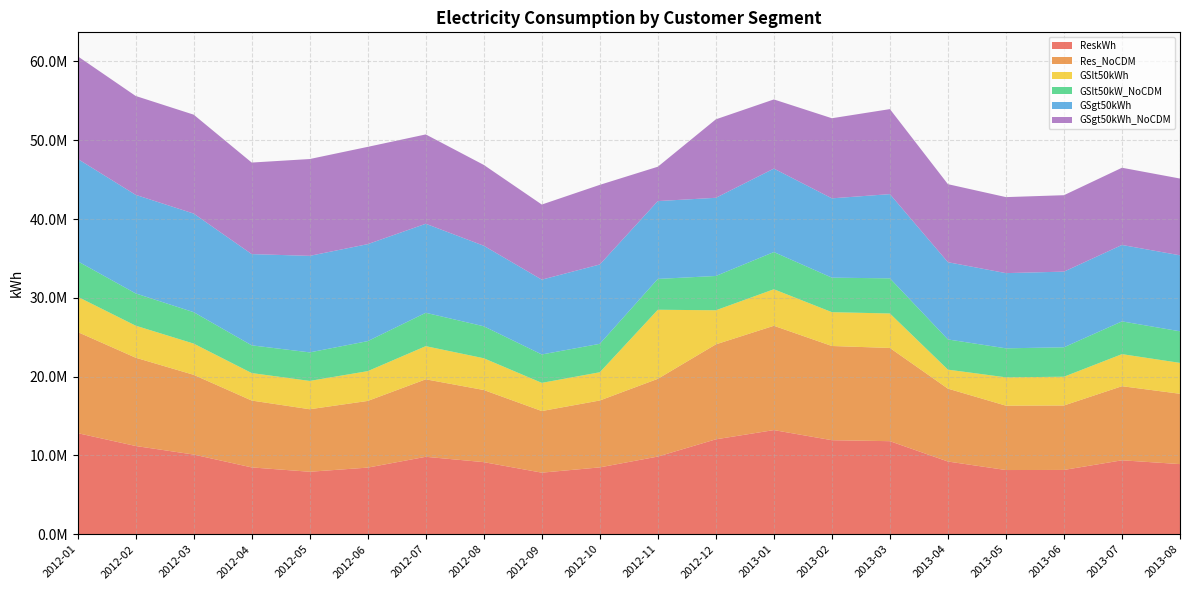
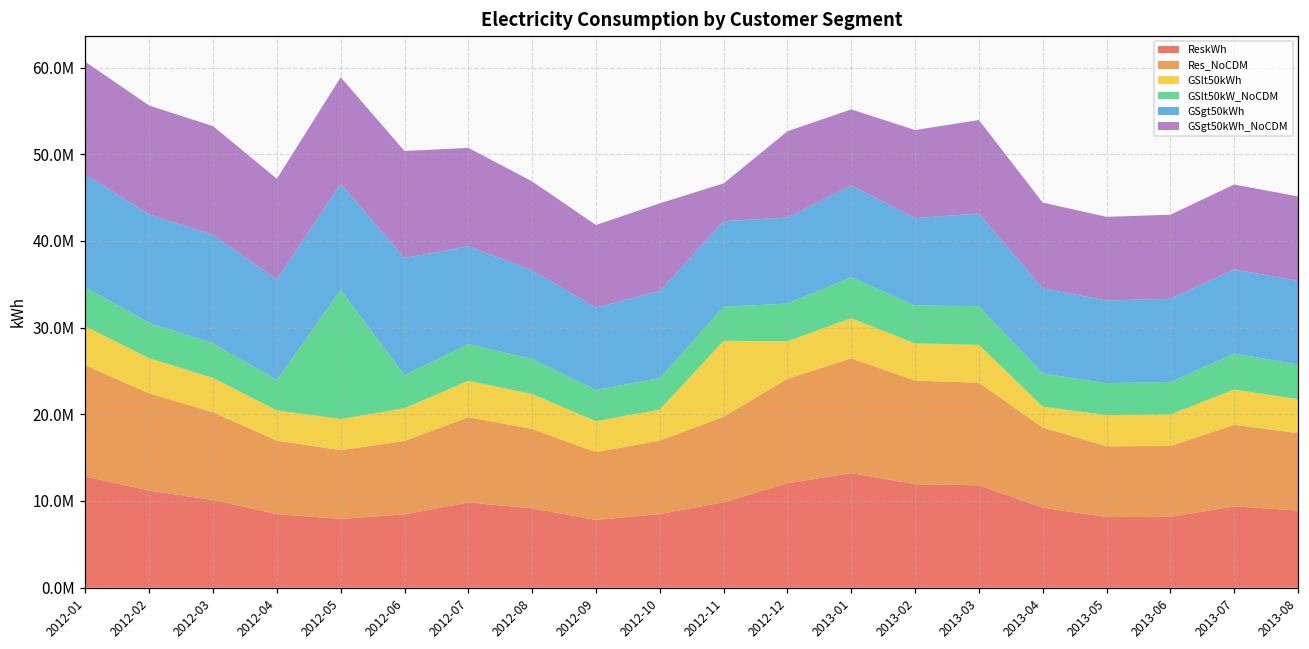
  {
    "GSlt50kWh": {
      "2012-01": 4000000,
      "2012-02": 4000000,
      "2012-03": 4000000,
      "2012-04": 3000000,
      "2012-05": 4000000,
      "2012-06": 4000000,
      "2012-07": 4000000,
      "2012-08": 4000000,
      "2012-09": 4000000,
      "2012-10": 4000000,
      "2012-11": 9000000,
      "2012-12": 4000000,
      "2013-01": 5000000,
      "2013-02": 4000000,
      "2013-03": 4000000,
      "2013-04": 2000000,
      "2013-05": 4000000,
      "2013-06": 4000000,
      "2013-07": 4000000,
      "2013-08": 4000000
    },
    "GSlt50kW_NoCDM": {
      "2012-01": 5000000,
      "2012-02": 4000000,
      "2012-03": 4000000,
      "2012-04": 4000000,
-     "2012-05": 4000000,
+     "2012-05": 15000000,
      "2012-06": 4000000,
      "2012-07": 4000000,
      "2012-08": 4000000,
      "2012-09": 4000000,
      "2012-10": 4000000,
      "2012-11": 4000000,
      "2012-12": 4000000,
      "2013-01": 5000000,
      "2013-02": 4000000,
      "2013-03": 4000000,
      "2013-04": 4000000,
      "2013-05": 4000000,
      "2013-06": 4000000,
      "2013-07": 4000000,
      "2013-08": 4000000
    },
    "GSgt50kWh": {
      "2012-01": 13000000,
      "2012-02": 13000000,
      "2012-03": 13000000,
      "2012-04": 12000000,
      "2012-05": 12000000,
-     "2012-06": 12000000,
+     "2012-06": 14000000,
      "2012-07": 11000000,
      "2012-08": 10000000,
      "2012-09": 9000000,
      "2012-10": 10000000,
      "2012-11": 10000000,
      "2012-12": 10000000,
      "2013-01": 11000000,
      "2013-02": 10000000,
      "2013-03": 11000000,
      "2013-04": 10000000,
      "2013-05": 10000000,
      "2013-06": 10000000,
      "2013-07": 10000000,
      "2013-08": 10000000
    },
    "GSgt50kWh_NoCDM": {
      "2012-01": 13000000,
      "2012-02": 13000000,
      "2012-03": 13000000,
      "2012-04": 12000000,
      "2012-05": 12000000,
      "2012-06": 12000000,
      "2012-07": 11000000,
      "2012-08": 10000000,
      "2012-09": 10000000,
      "2012-10": 10000000,
      "2012-11": 4000000,
      "2012-12": 10000000,
      "2013-01": 9000000,
      "2013-02": 10000000,
      "2013-03": 11000000,
      "2013-04": 10000000,
      "2013-05": 10000000,
      "2013-06": 10000000,
      "2013-07": 10000000,
      "2013-08": 10000000
    }
  }
